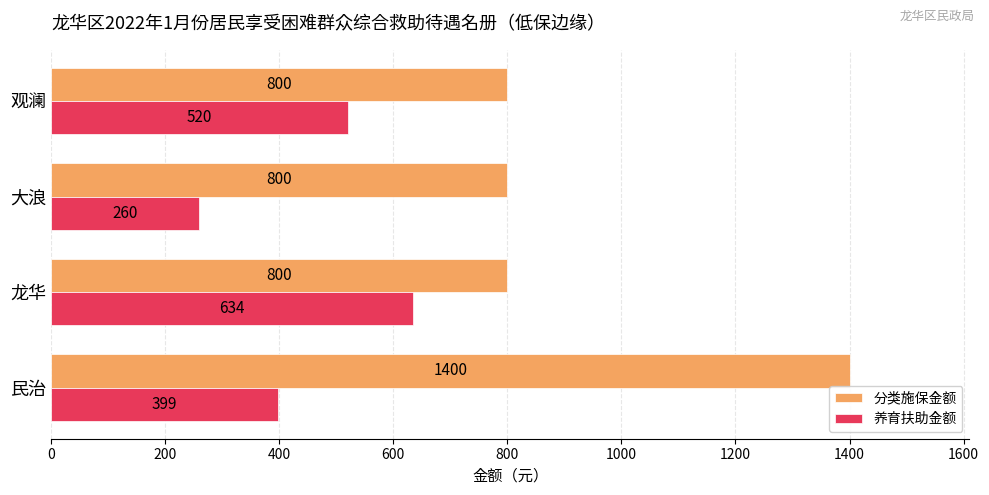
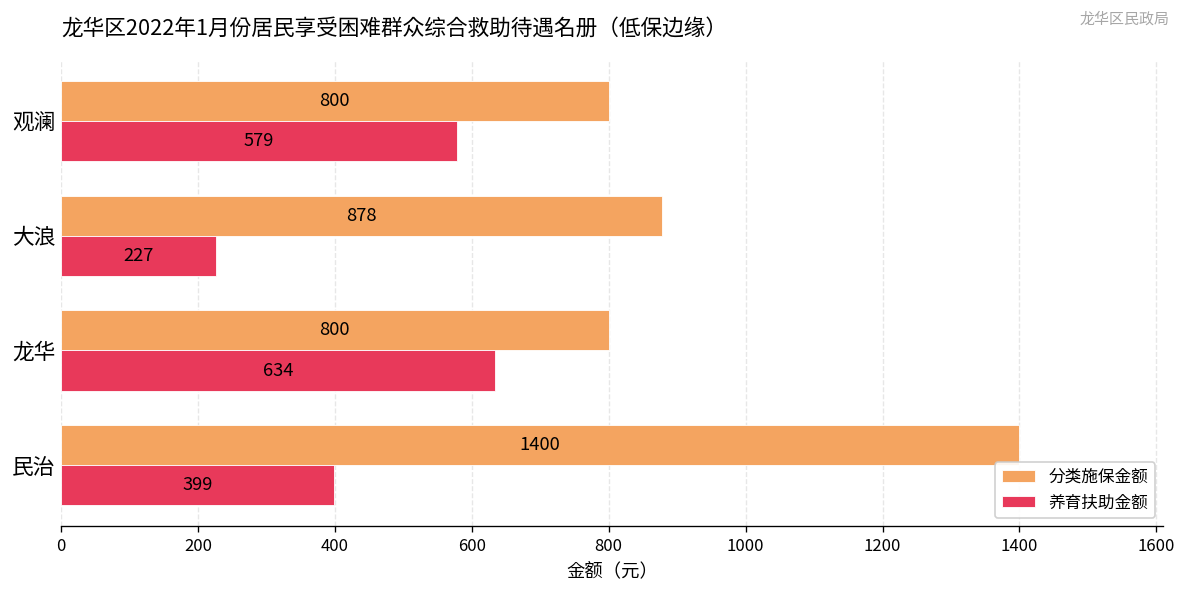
  {
    "分类施保金额": {
      "观澜": 800,
-     "大浪": 800,
+     "大浪": 878,
      "龙华": 800,
      "民治": 1400
    },
    "养育扶助金额": {
-     "观澜": 520,
-     "大浪": 260,
+     "观澜": 579,
+     "大浪": 227,
      "龙华": 634,
      "民治": 399
    }
  }
